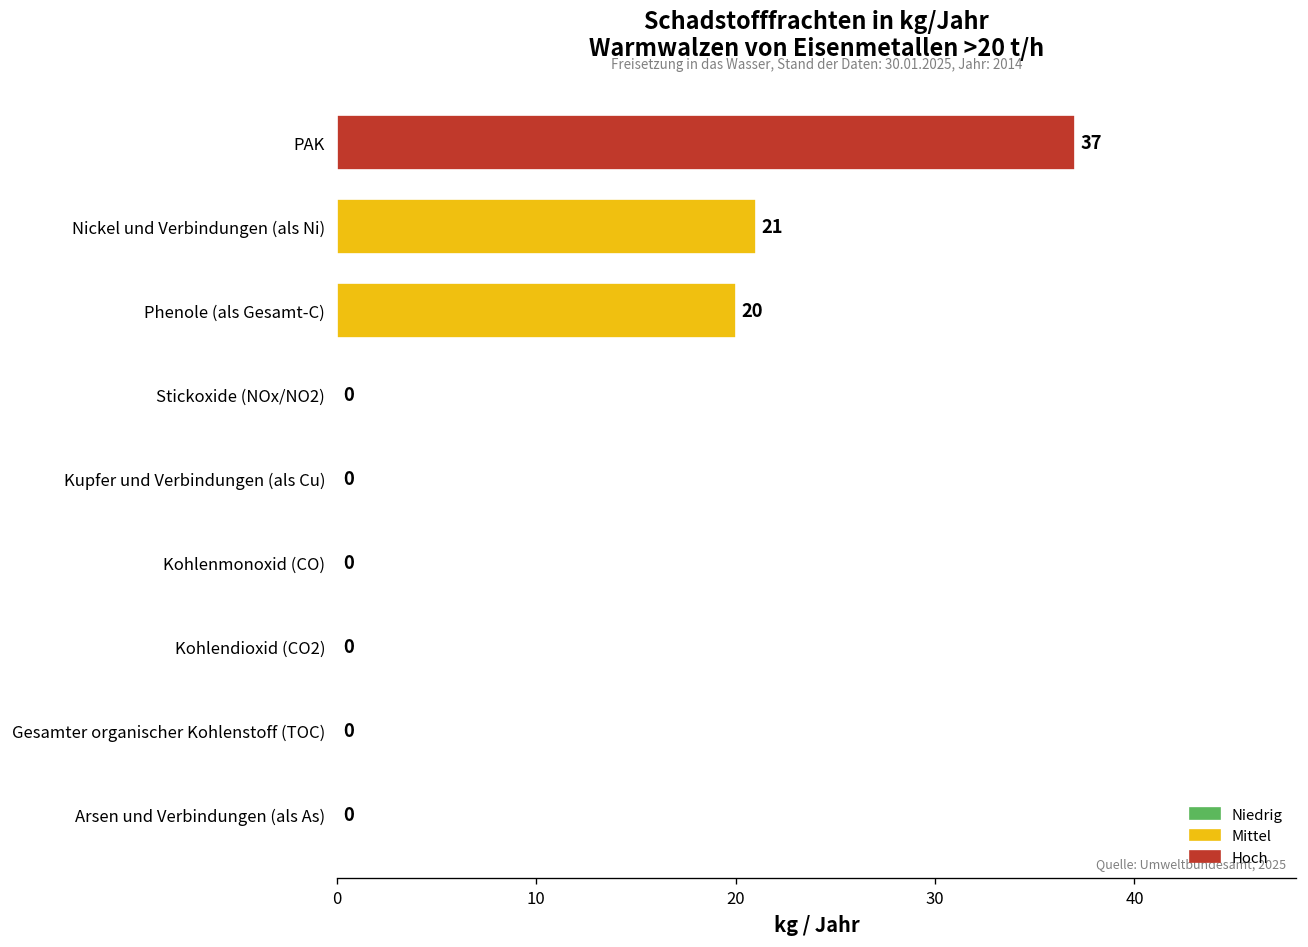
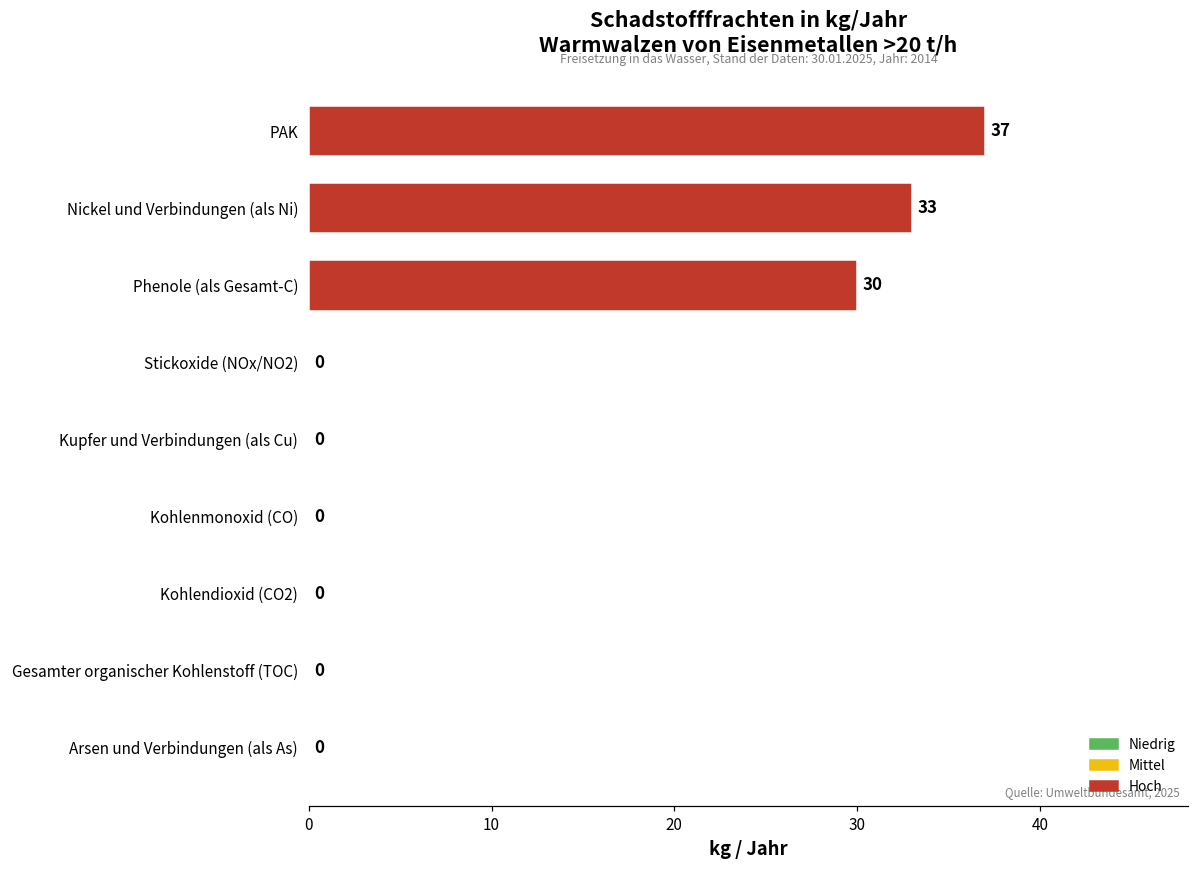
  {
    "PAK": 37,
-   "Nickel und Verbindungen (als Ni)": 21,
-   "Phenole (als Gesamt-C)": 20,
+   "Nickel und Verbindungen (als Ni)": 33,
+   "Phenole (als Gesamt-C)": 30,
    "Stickoxide (NOx/NO2)": 0,
    "Kupfer und Verbindungen (als Cu)": 0,
    "Kohlenmonoxid (CO)": 0,
    "Kohlendioxid (CO2)": 0,
    "Gesamter organischer Kohlenstoff (TOC)": 0,
    "Arsen und Verbindungen (als As)": 0
  }
